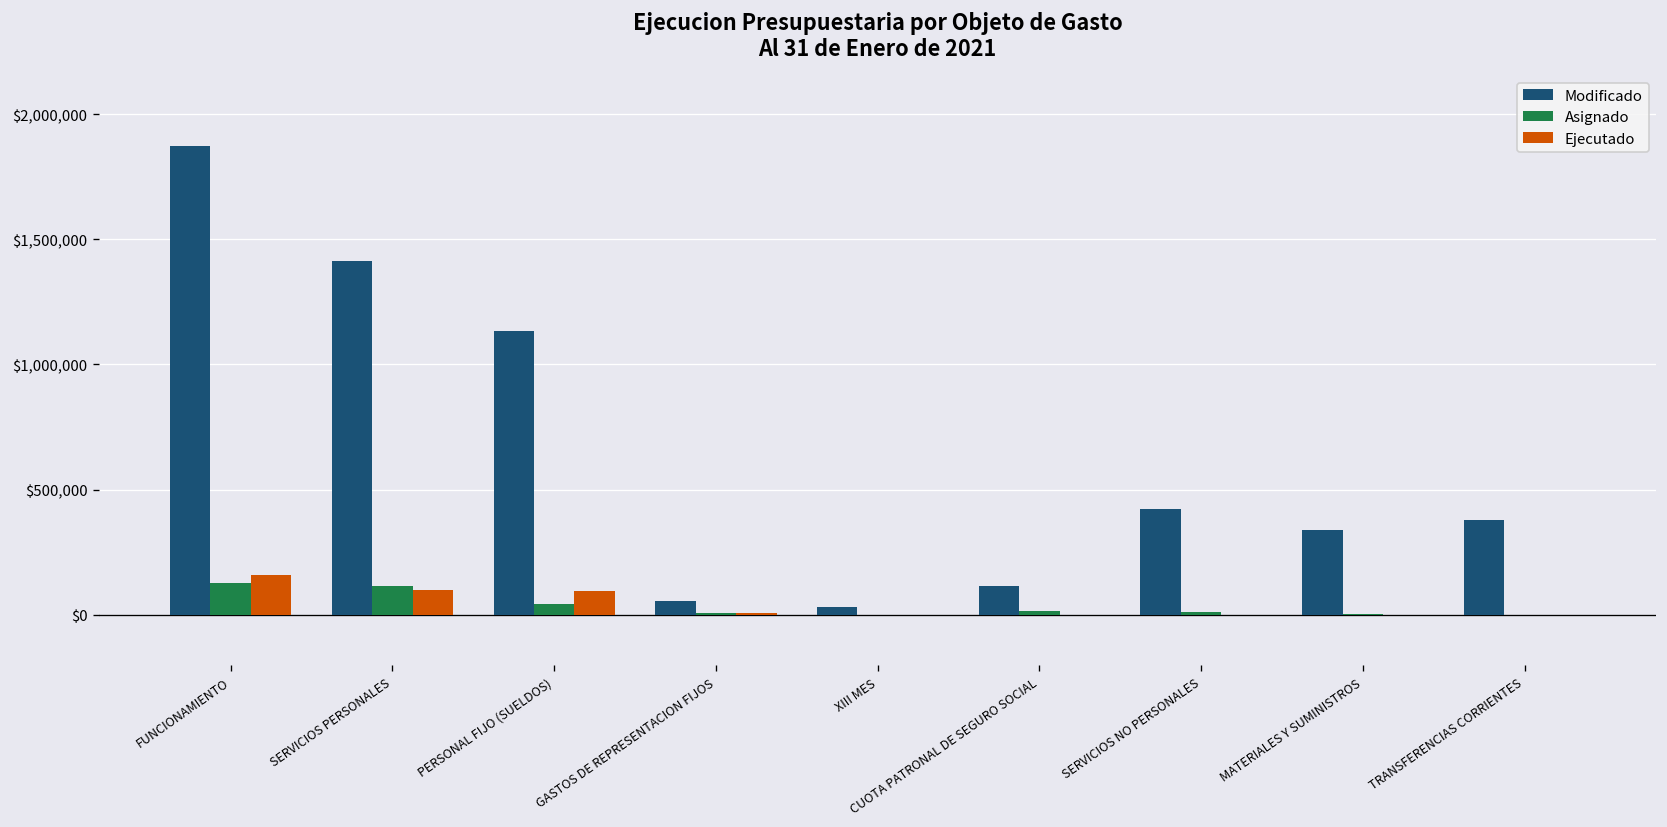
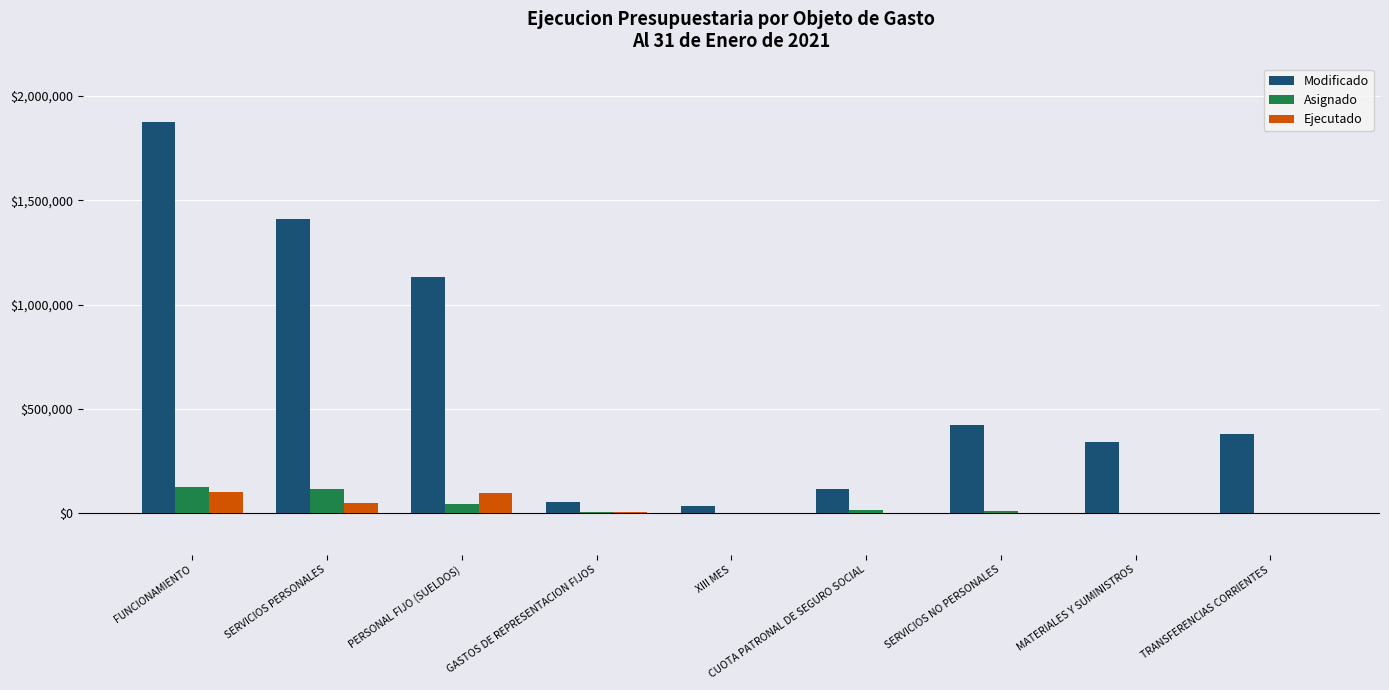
  {
    "Modificado": {
      "FUNCIONAMIENTO": "$1,870,000",
      "SERVICIOS PERSONALES": "$1,410,000",
      "PERSONAL FIJO (SUELDOS)": "$1,130,000",
      "GASTOS DE REPRESENTACION FIJOS": "$50,000",
      "XIII MES": "$30,000",
      "CUOTA PATRONAL DE SEGURO SOCIAL": "$110,000",
      "SERVICIOS NO PERSONALES": "$420,000",
      "MATERIALES Y SUMINISTROS": "$340,000",
      "TRANSFERENCIAS CORRIENTES": "$380,000"
    },
    "Asignado": {
      "FUNCIONAMIENTO": "$130,000",
      "SERVICIOS PERSONALES": "$120,000",
      "PERSONAL FIJO (SUELDOS)": "$40,000",
      "XIII MES": "$0",
      "CUOTA PATRONAL DE SEGURO SOCIAL": "$10,000",
      "TRANSFERENCIAS CORRIENTES": "$0"
    },
    "Ejecutado": {
-     "FUNCIONAMIENTO": "$160,000",
-     "SERVICIOS PERSONALES": "$100,000",
+     "FUNCIONAMIENTO": "$100,000",
+     "SERVICIOS PERSONALES": "$50,000",
      "PERSONAL FIJO (SUELDOS)": "$90,000",
      "XIII MES": "$0",
      "CUOTA PATRONAL DE SEGURO SOCIAL": "$0",
      "SERVICIOS NO PERSONALES": "$0",
      "MATERIALES Y SUMINISTROS": "$0",
      "TRANSFERENCIAS CORRIENTES": "$0"
    }
  }
